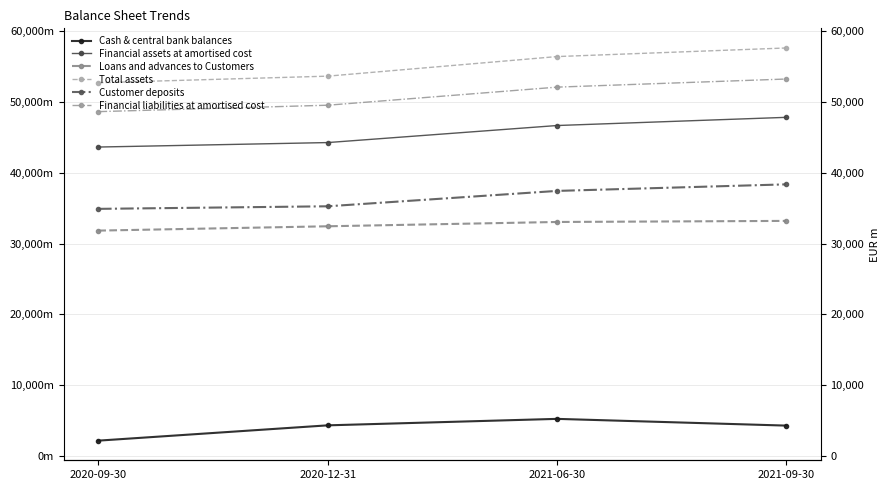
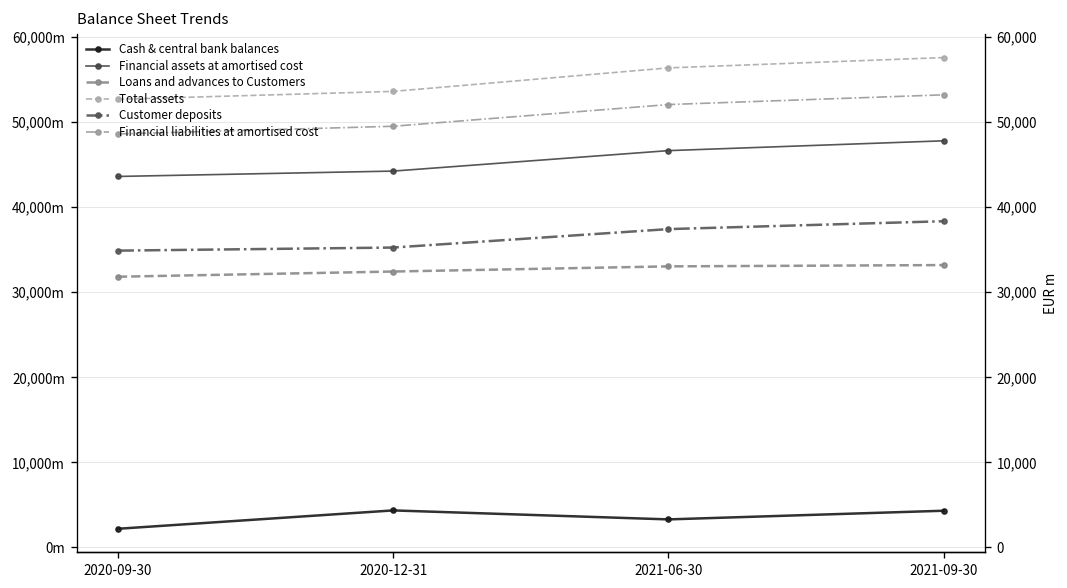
  {
    "Cash & central bank balances": {
      "2020-09-30": "2,000m",
      "2020-12-31": "4,000m",
-     "2021-06-30": "5,000m",
+     "2021-06-30": "3,000m",
      "2021-09-30": "4,000m"
    }
  }
